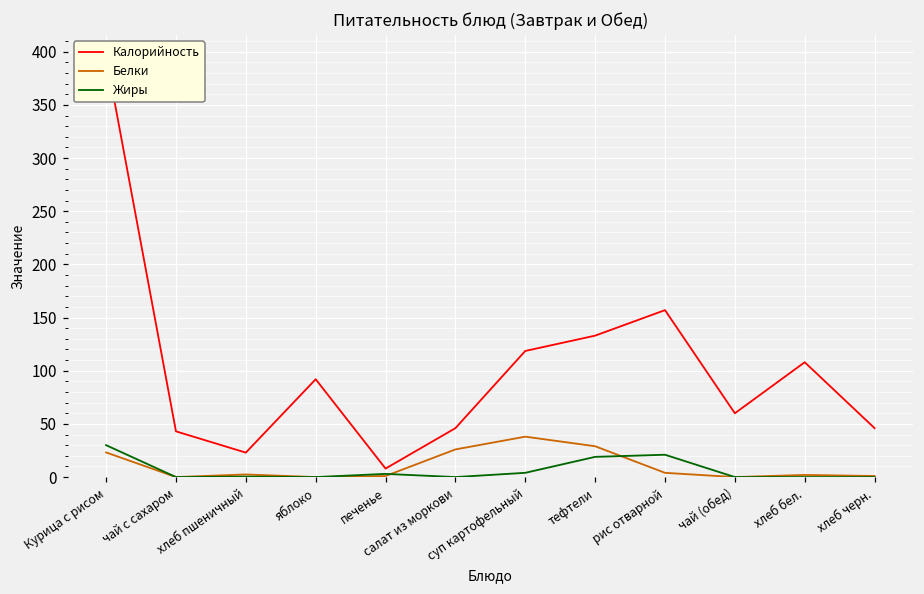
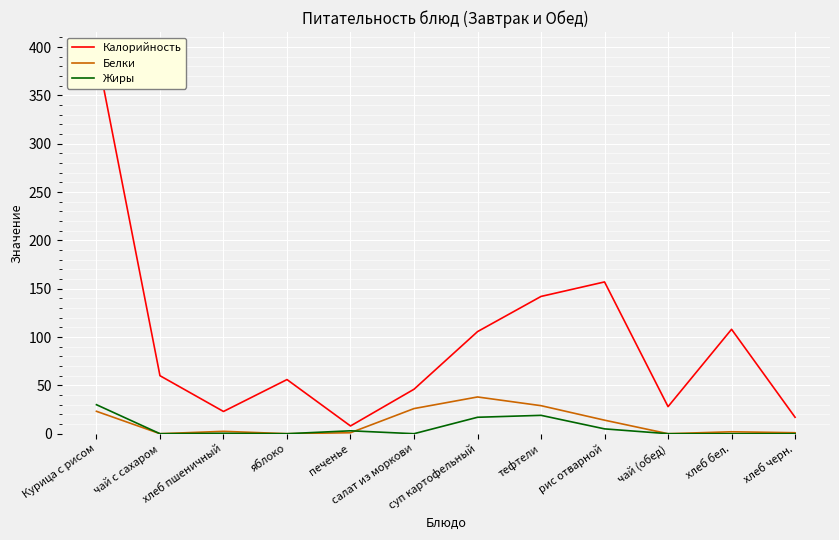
  {
    "Калорийность": {
-     "чай с сахаром": 40,
+     "чай с сахаром": 60,
      "хлеб пшеничный": 20,
-     "яблоко": 90,
+     "яблоко": 60,
      "печенье": 10,
      "салат из моркови": 50,
-     "суп картофельный": 120,
-     "тефтели": 130,
+     "суп картофельный": 110,
+     "тефтели": 140,
      "рис отварной": 160,
-     "чай (обед)": 60,
+     "чай (обед)": 30,
      "хлеб бел.": 110,
-     "хлеб черн.": 50
+     "хлеб черн.": 20
    },
    "Белки": {
      "Курица с рисом": 20,
      "салат из моркови": 30,
      "суп картофельный": 40,
      "тефтели": 30,
-     "рис отварной": 0
+     "рис отварной": 10
    },
    "Жиры": {
      "Курица с рисом": 30,
      "салат из моркови": 0,
-     "суп картофельный": 0,
+     "суп картофельный": 20,
      "тефтели": 20,
-     "рис отварной": 20
+     "рис отварной": 10
    }
  }
